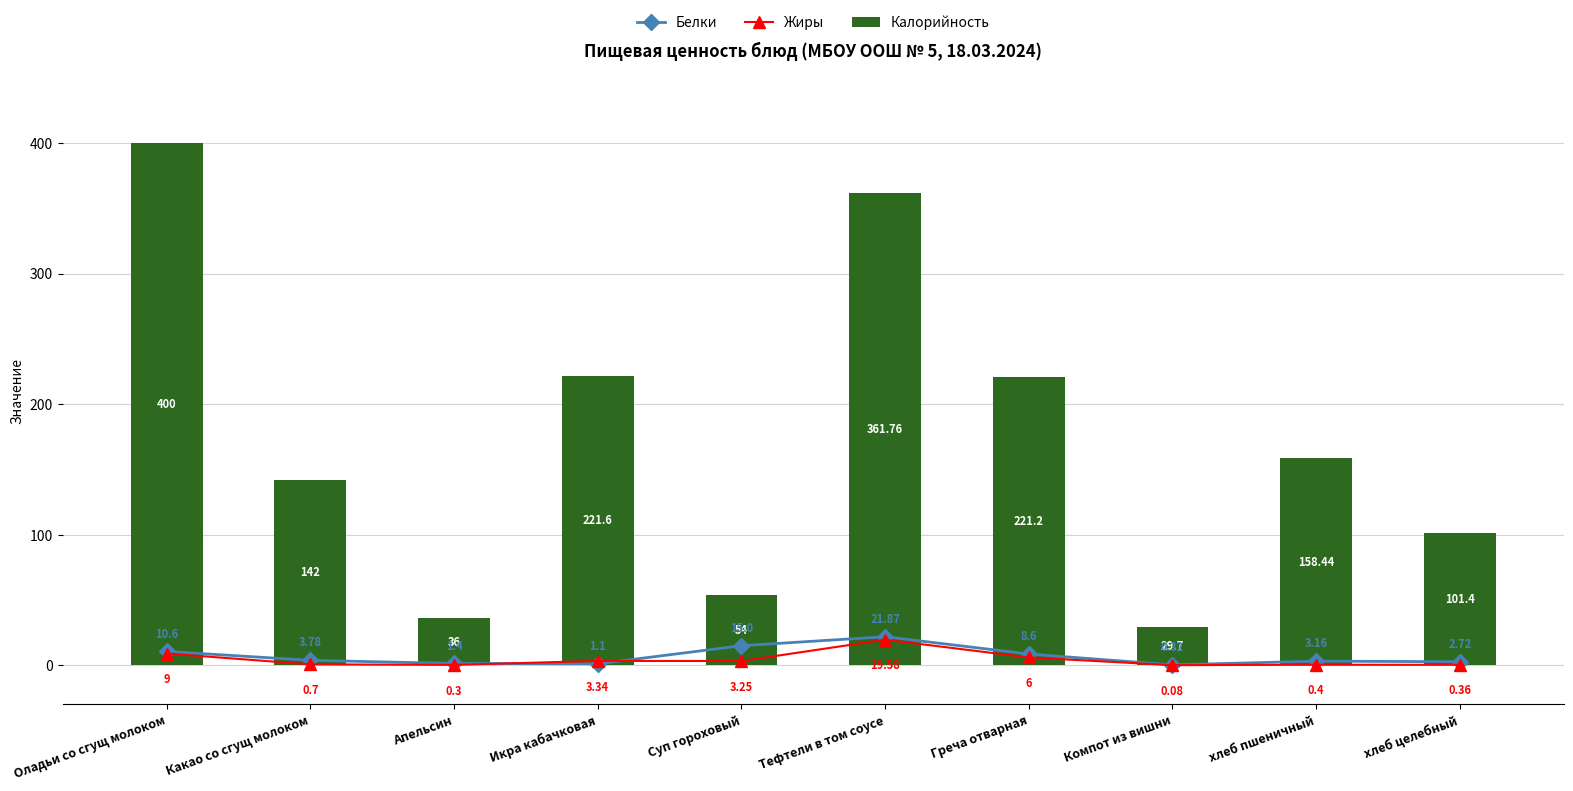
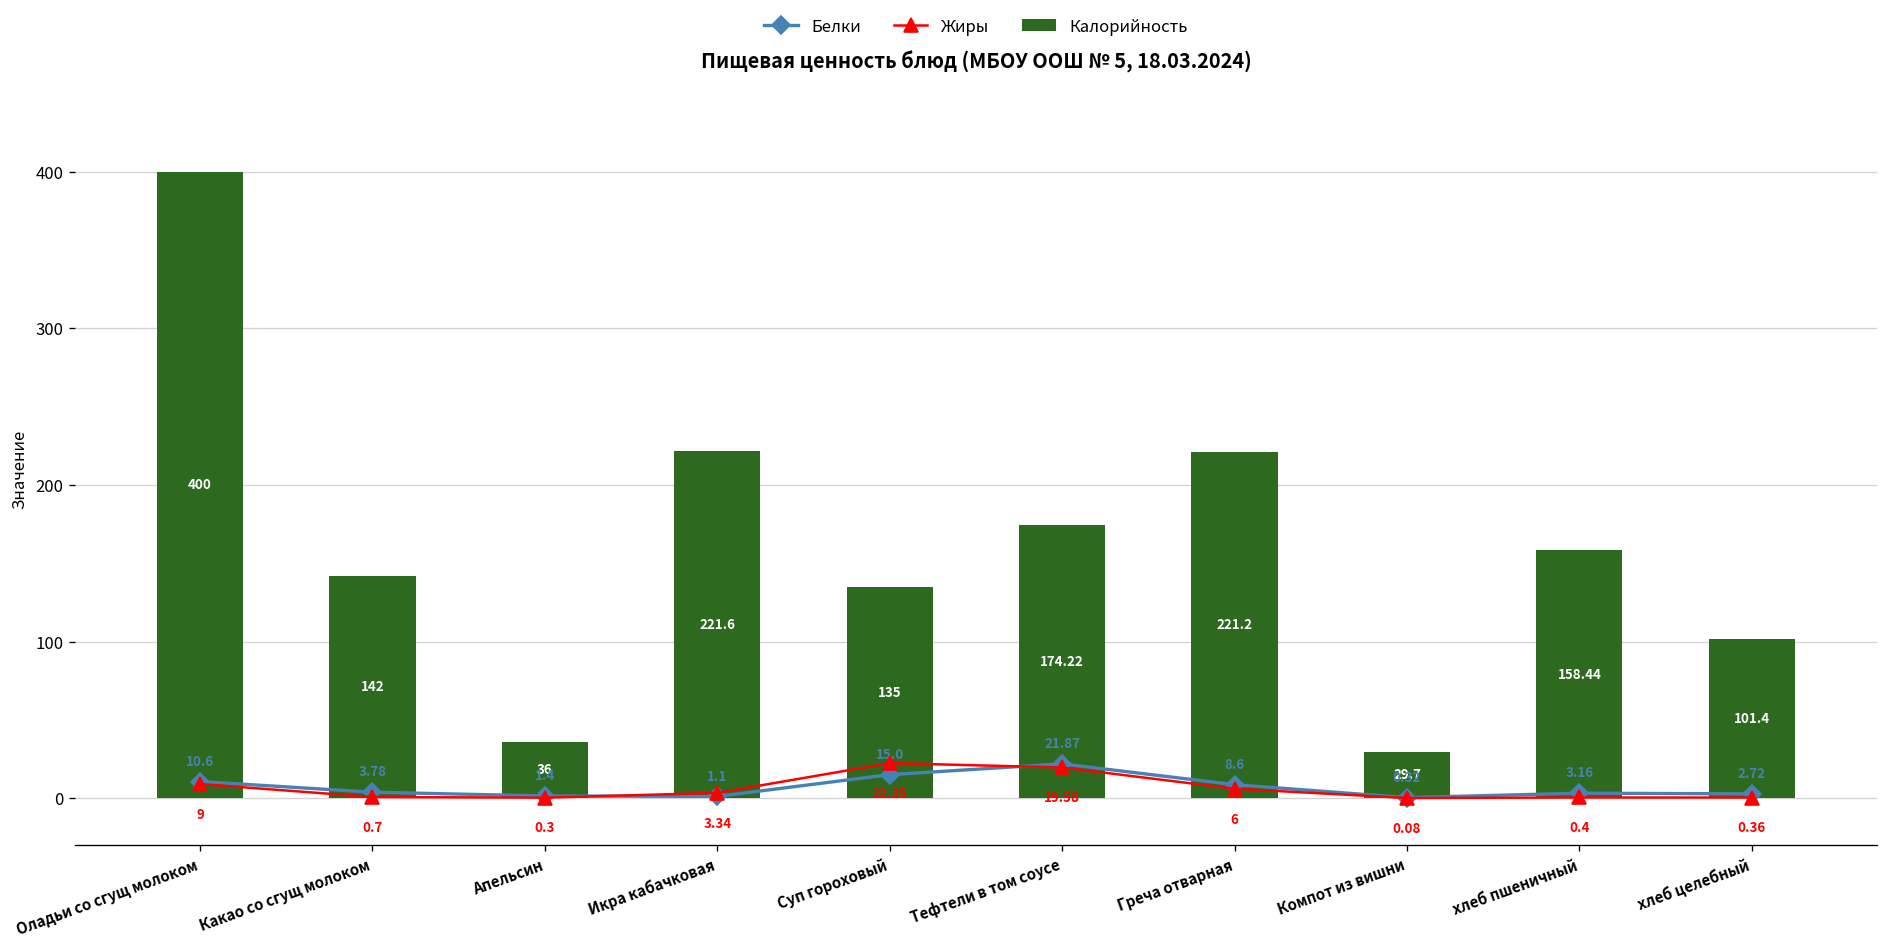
  {
    "Калорийность": {
      "Оладьи со сгущ молоком": 400,
      "Какао со сгущ молоком": 142,
      "Икра кабачковая": 221.6,
-     "Суп гороховый": 54,
-     "Тефтели в том соусе": 361.76,
+     "Суп гороховый": 135,
+     "Тефтели в том соусе": 174.22,
      "Греча отварная": 221.2,
      "хлеб пшеничный": 158.44,
      "хлеб целебный": 101.4
    },
    "Белки": {
      "Какао со сгущ молоком": 3.78,
      "Икра кабачковая": 1.1,
      "Тефтели в том соусе": 21.87,
      "Греча отварная": 8.6,
      "хлеб пшеничный": 3.16,
      "хлеб целебный": 2.72
    },
    "Жиры": {
      "Какао со сгущ молоком": 0.7,
      "Икра кабачковая": 3.34,
-     "Суп гороховый": 3.25,
+     "Суп гороховый": 22.35,
      "Тефтели в том соусе": 19.58,
      "Греча отварная": 6,
      "хлеб пшеничный": 0.4,
      "хлеб целебный": 0.36
    }
  }
